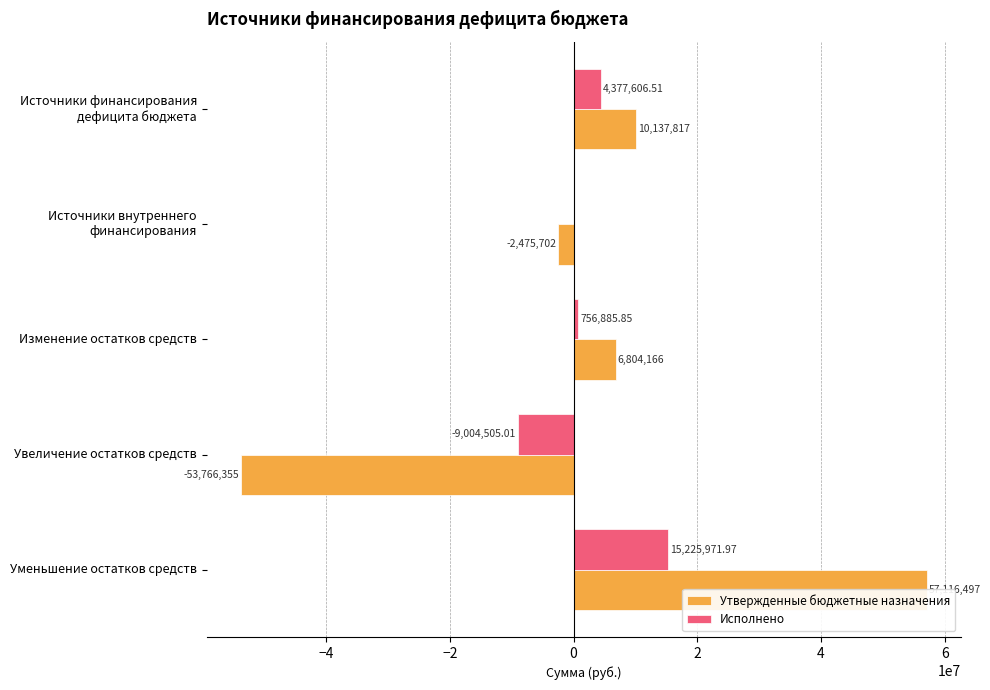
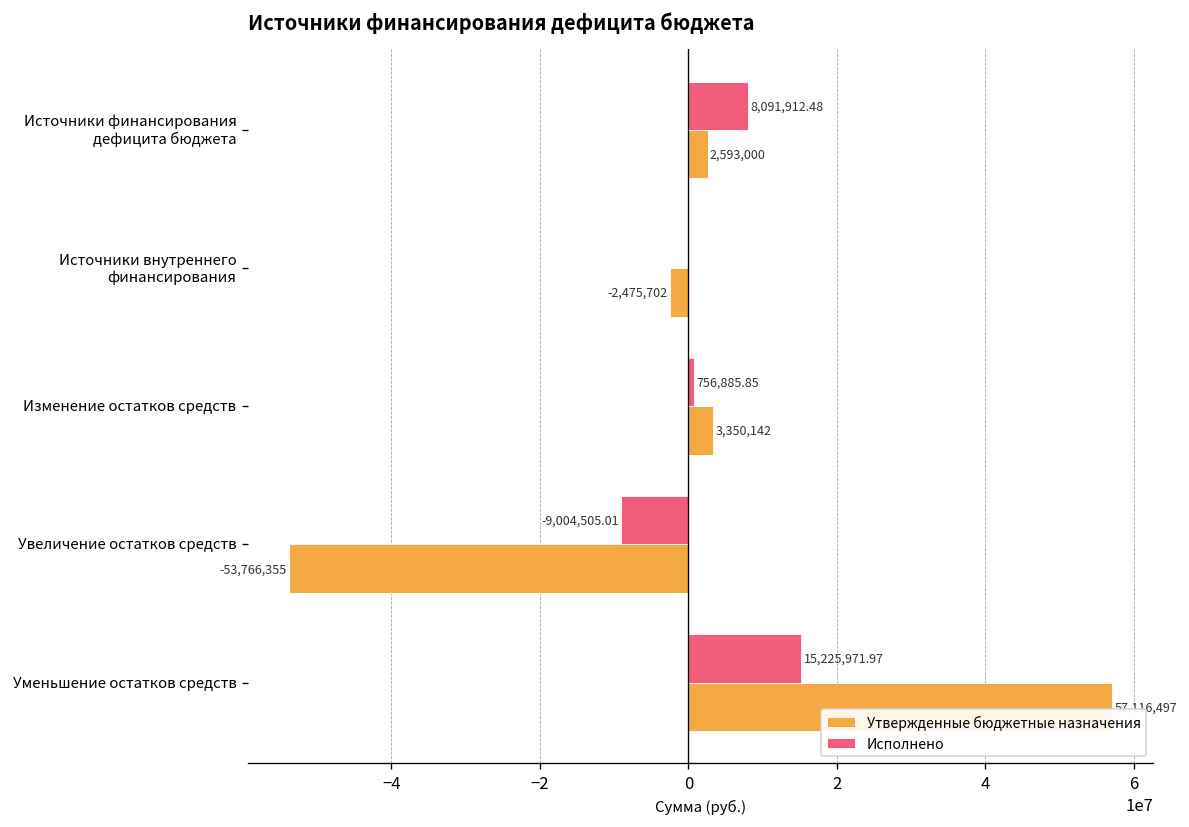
  {
    "Утвержденные бюджетные назначения": {
-     "Источники финансирования дефицита бюджета": "10,137,817",
+     "Источники финансирования дефицита бюджета": "2,593,000",
      "Источники внутреннего финансирования": "-2,475,702",
-     "Изменение остатков средств": "6,804,166",
+     "Изменение остатков средств": "3,350,142",
      "Увеличение остатков средств": "-53,766,355"
    },
    "Исполнено": {
-     "Источники финансирования дефицита бюджета": "4,377,606.51",
+     "Источники финансирования дефицита бюджета": "8,091,912.48",
      "Изменение остатков средств": "756,885.85",
      "Увеличение остатков средств": "-9,004,505.01",
      "Уменьшение остатков средств": "15,225,971.97"
    }
  }
